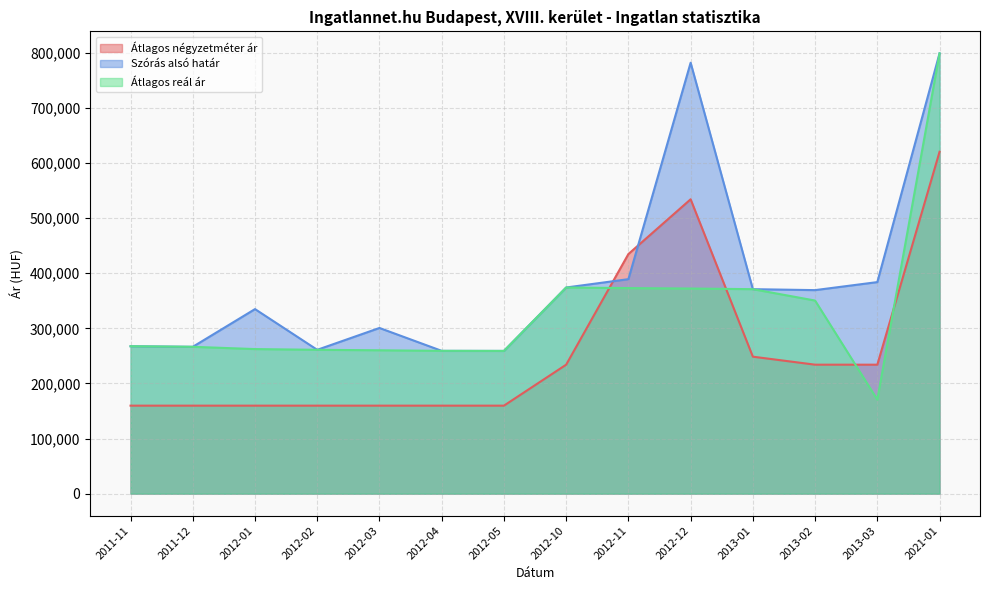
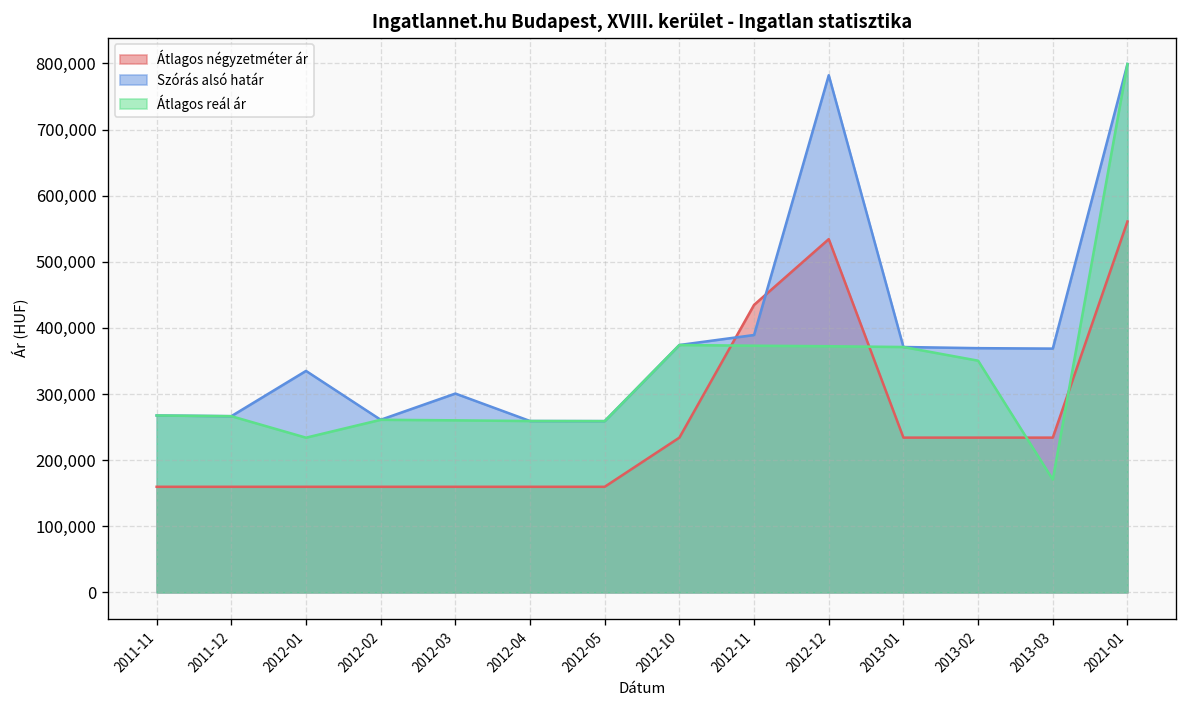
  {
    "Átlagos négyzetméter ár": {
      "2011-11": "160,000",
      "2011-12": "160,000",
      "2012-01": "160,000",
      "2012-02": "160,000",
      "2012-03": "160,000",
      "2012-04": "160,000",
      "2012-05": "160,000",
      "2012-10": "230,000",
      "2012-11": "430,000",
      "2012-12": "530,000",
-     "2013-01": "250,000",
+     "2013-01": "230,000",
      "2013-02": "230,000",
      "2013-03": "230,000",
-     "2021-01": "620,000"
+     "2021-01": "560,000"
    },
    "Szórás alsó határ": {
      "2012-01": "330,000",
      "2012-03": "300,000",
      "2012-11": "390,000",
      "2012-12": "780,000",
      "2013-02": "370,000",
-     "2013-03": "380,000"
+     "2013-03": "370,000"
    },
    "Átlagos reál ár": {
-     "2012-01": "260,000",
+     "2012-01": "230,000",
      "2012-03": "260,000",
      "2012-11": "370,000",
      "2012-12": "370,000",
      "2013-02": "350,000",
      "2013-03": "170,000"
    }
  }
